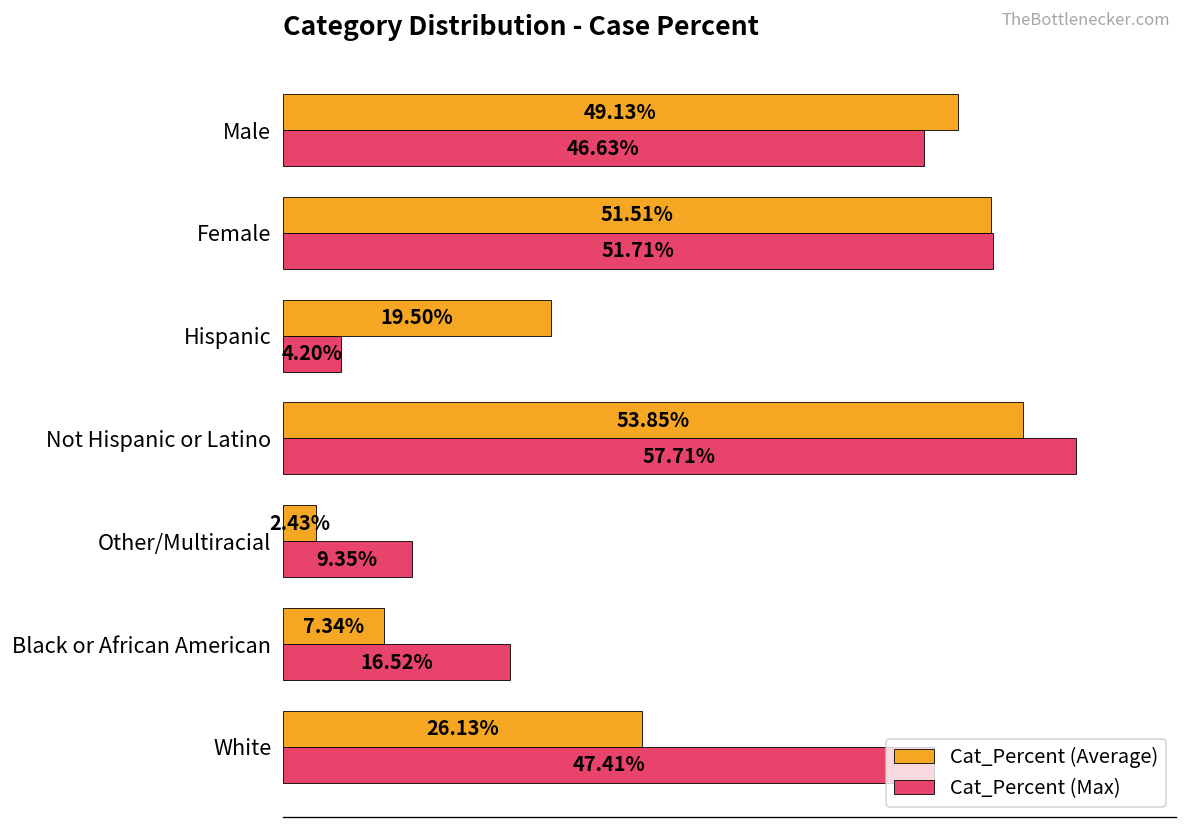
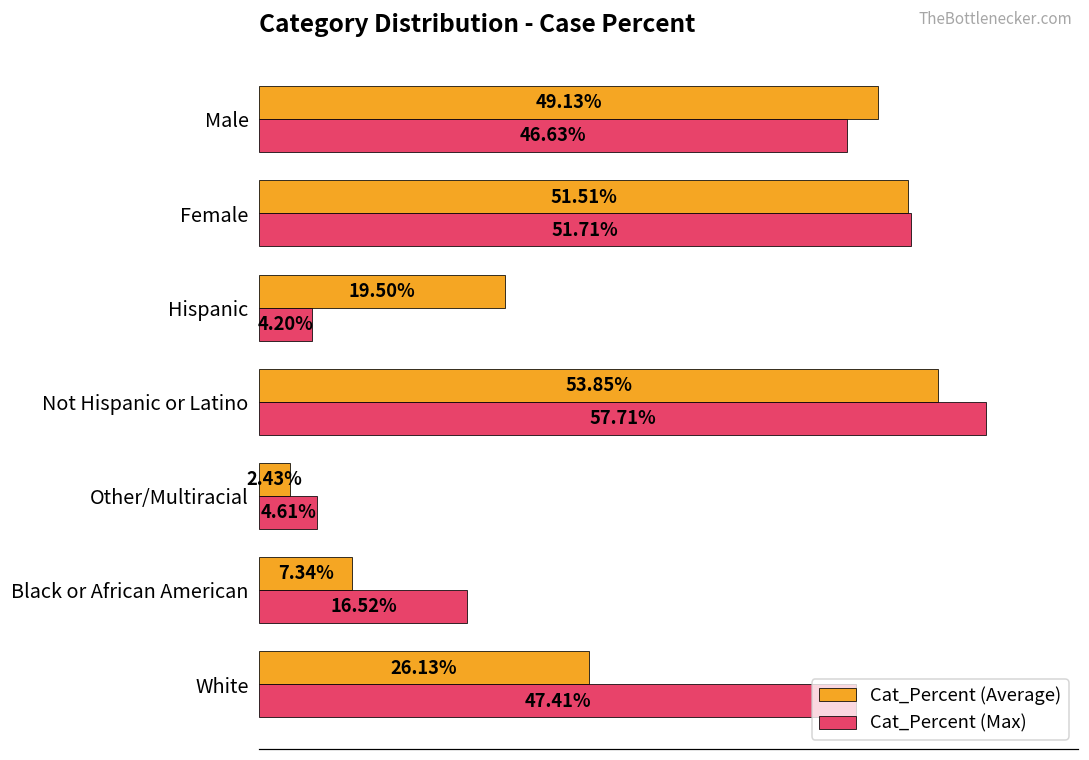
  {
    "Cat_Percent (Average)": {
      "Male": "49.13%",
      "Female": "51.51%",
      "Hispanic": "19.50%",
      "Not Hispanic or Latino": "53.85%",
      "Other/Multiracial": "2.43%",
      "Black or African American": "7.34%",
      "White": "26.13%"
    },
    "Cat_Percent (Max)": {
      "Male": "46.63%",
      "Female": "51.71%",
      "Hispanic": "4.20%",
      "Not Hispanic or Latino": "57.71%",
-     "Other/Multiracial": "9.35%",
+     "Other/Multiracial": "4.61%",
      "Black or African American": "16.52%"
    }
  }
